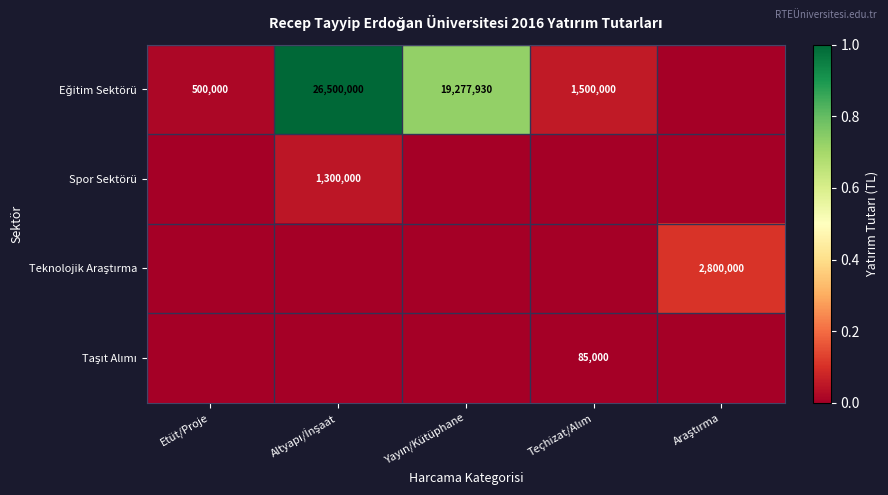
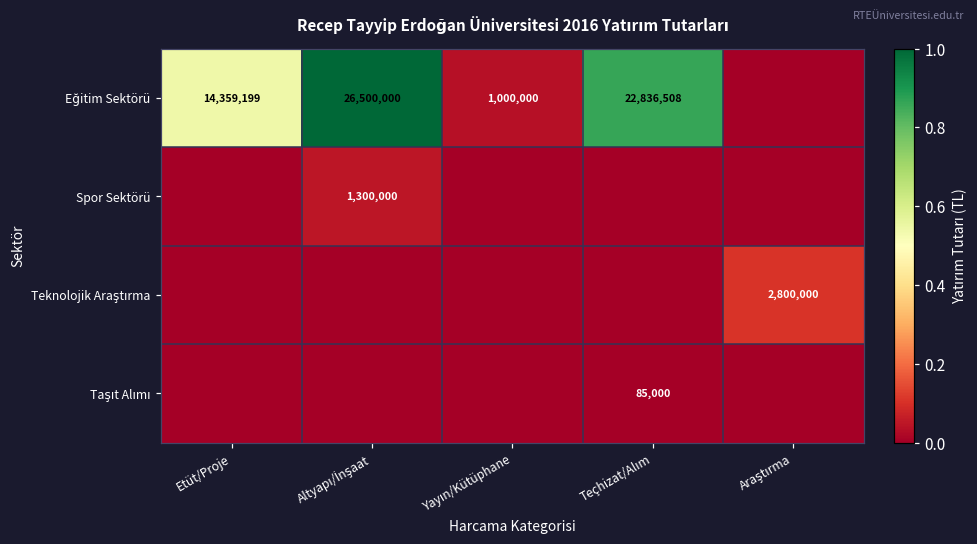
  {
    "Eğitim Sektörü": {
-     "Etüt/Proje": "500,000",
+     "Etüt/Proje": "14,359,199",
      "Altyapı/İnşaat": "26,500,000",
-     "Yayın/Kütüphane": "19,277,930",
-     "Teçhizat/Alım": "1,500,000"
+     "Yayın/Kütüphane": "1,000,000",
+     "Teçhizat/Alım": "22,836,508"
    },
    "Spor Sektörü": {
      "Altyapı/İnşaat": "1,300,000"
    },
    "Teknolojik Araştırma": {
      "Araştırma": "2,800,000"
    },
    "Taşıt Alımı": {
      "Teçhizat/Alım": "85,000"
    }
  }
